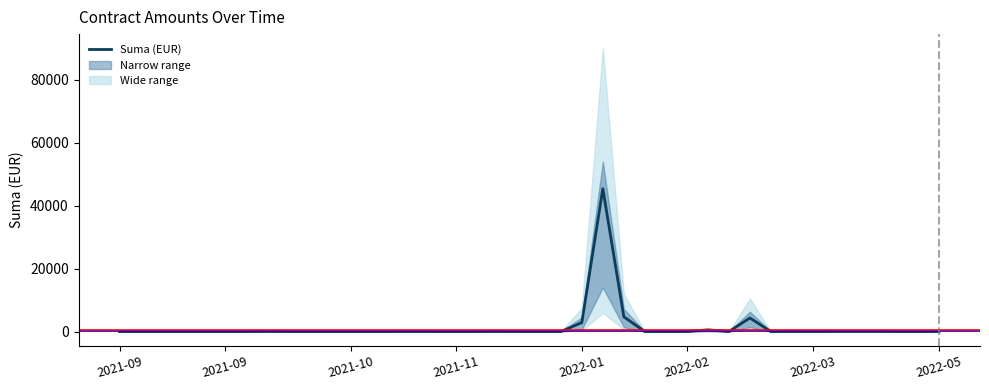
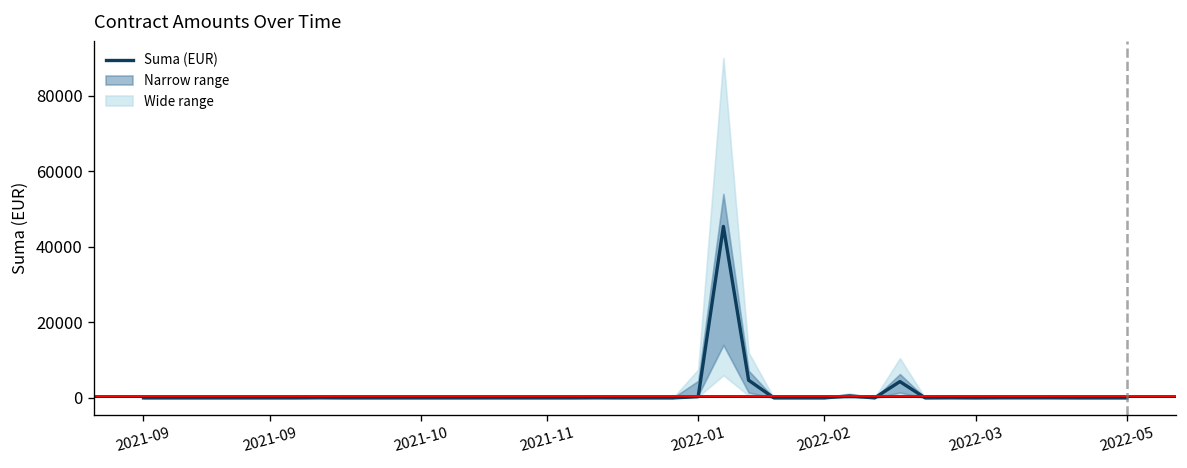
  {
    "Suma (EUR)": {
-     "2022-01": 3000
+     "2022-01": 0
    }
  }
